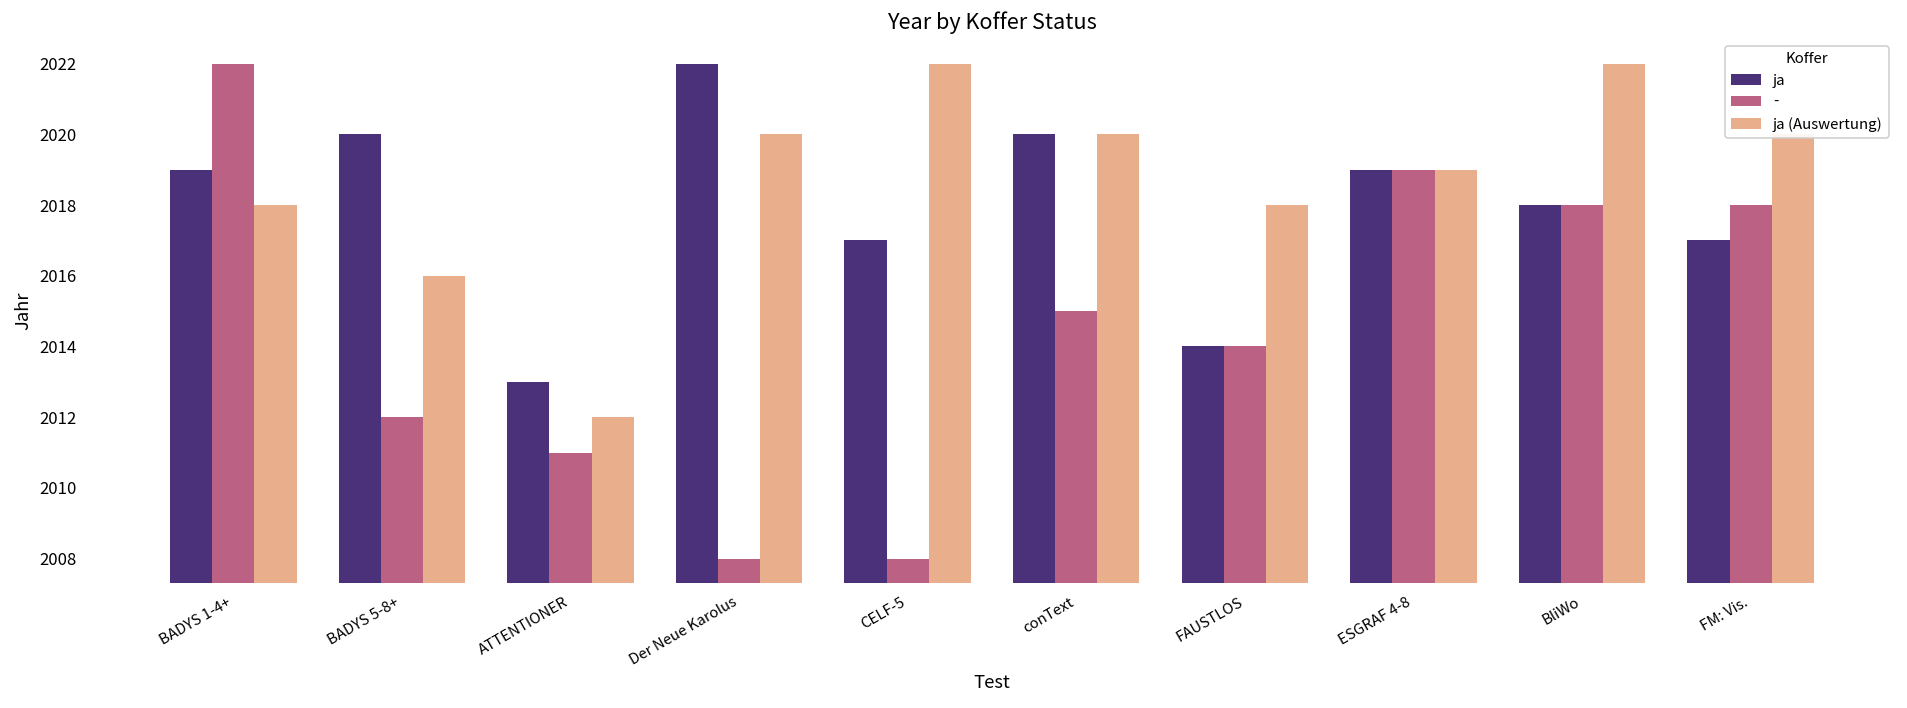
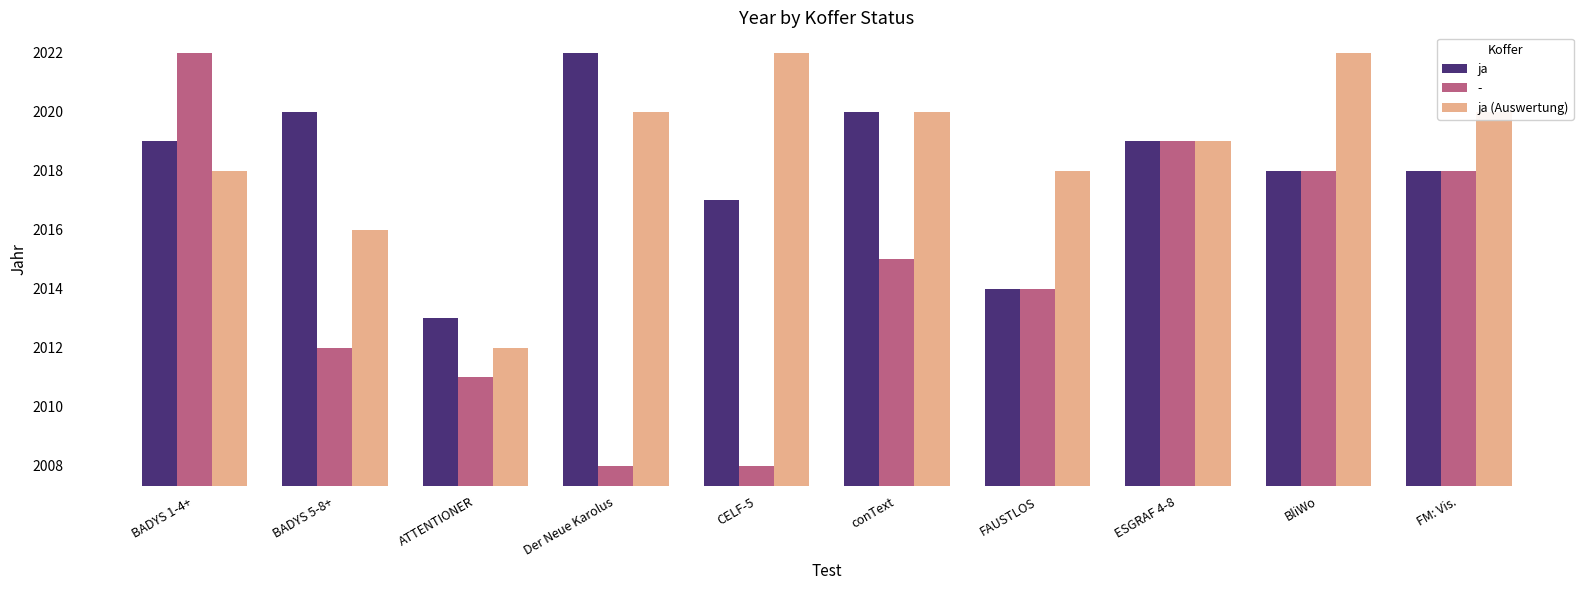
  {
    "ja": {
      "BADYS 1-4+": 2019,
      "BADYS 5-8+": 2020,
      "ATTENTIONER": 2013,
      "Der Neue Karolus": 2022,
      "CELF-5": 2017,
      "conText": 2020,
      "FAUSTLOS": 2014,
      "ESGRAF 4-8": 2019,
      "BliWo": 2018,
-     "FM: Vis.": 2017
+     "FM: Vis.": 2018
    },
    "-": {
      "BADYS 1-4+": 2022,
      "BADYS 5-8+": 2012,
      "ATTENTIONER": 2011,
      "Der Neue Karolus": 2008,
      "CELF-5": 2008,
      "conText": 2015,
      "FAUSTLOS": 2014,
      "ESGRAF 4-8": 2019,
      "BliWo": 2018,
      "FM: Vis.": 2018
    },
    "ja (Auswertung)": {
      "BADYS 1-4+": 2018,
      "BADYS 5-8+": 2016,
      "ATTENTIONER": 2012,
      "Der Neue Karolus": 2020,
      "CELF-5": 2022,
      "conText": 2020,
      "FAUSTLOS": 2018,
      "ESGRAF 4-8": 2019,
      "BliWo": 2022
    }
  }
